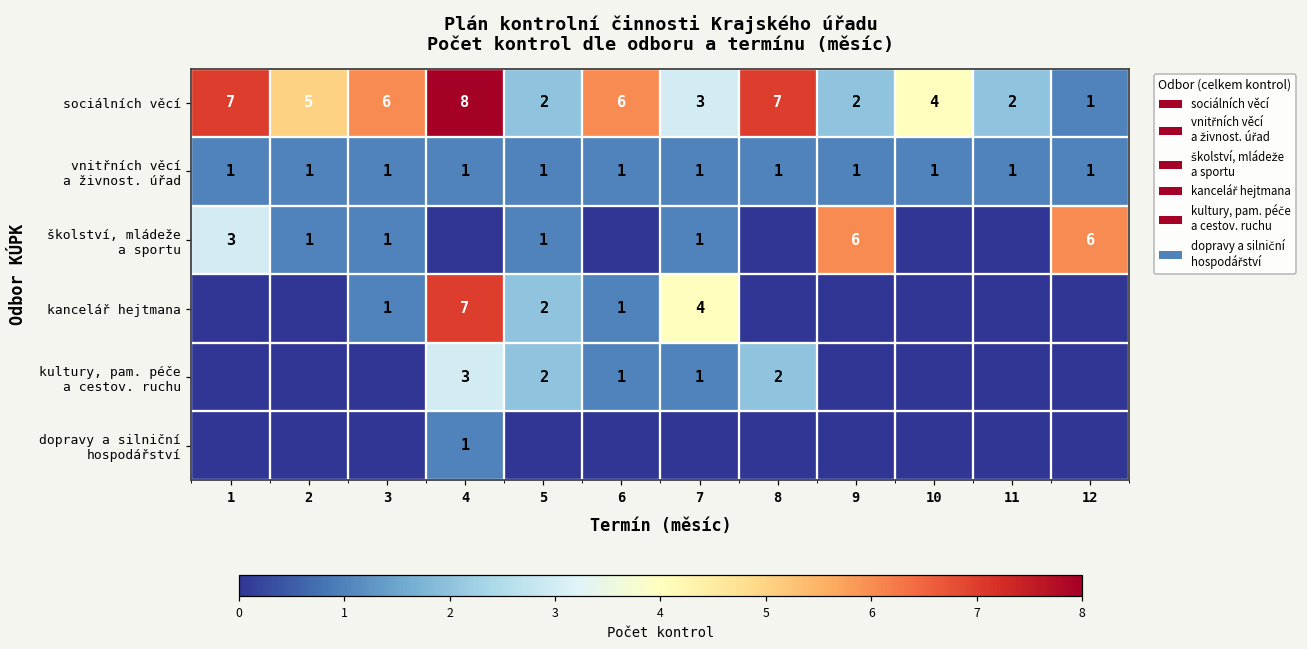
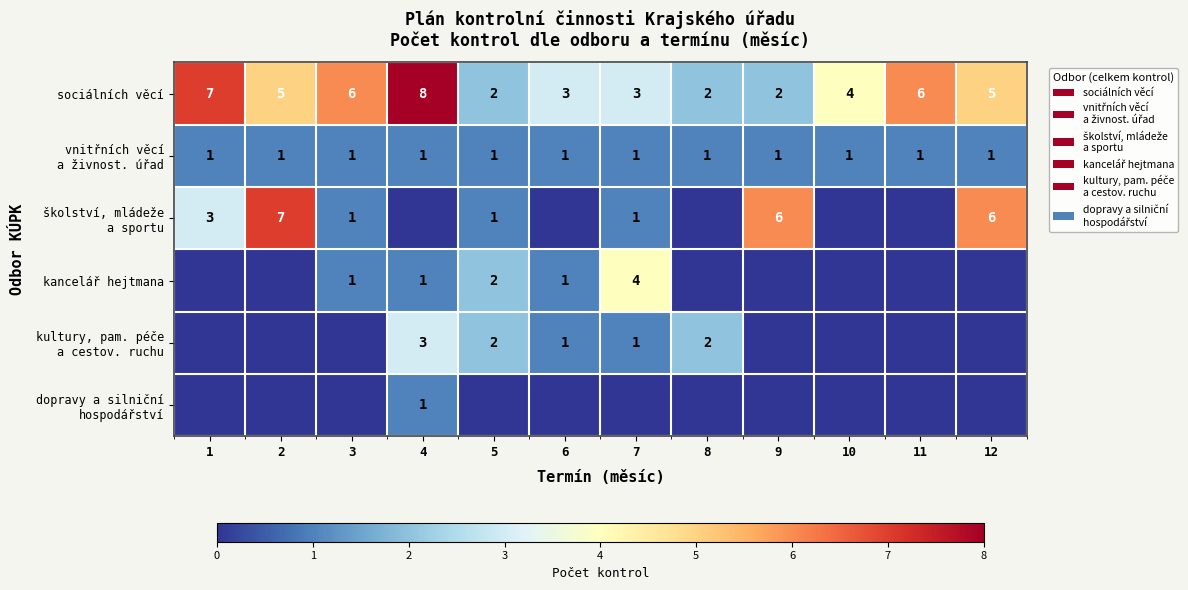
  {
    "sociálních věcí": {
      "1": 7,
      "2": 5,
      "3": 6,
      "4": 8,
      "5": 2,
-     "6": 6,
+     "6": 3,
      "7": 3,
-     "8": 7,
+     "8": 2,
      "9": 2,
      "10": 4,
-     "11": 2,
-     "12": 1
+     "11": 6,
+     "12": 5
    },
    "vnitřních věcí a živnost. úřad": {
      "1": 1,
      "2": 1,
      "3": 1,
      "4": 1,
      "5": 1,
      "6": 1,
      "7": 1,
      "8": 1,
      "9": 1,
      "10": 1,
      "11": 1,
      "12": 1
    },
    "školství, mládeže a sportu": {
      "1": 3,
-     "2": 1,
+     "2": 7,
      "3": 1,
      "5": 1,
      "7": 1,
      "9": 6,
      "12": 6
    },
    "kancelář hejtmana": {
      "3": 1,
-     "4": 7,
+     "4": 1,
      "5": 2,
      "6": 1,
      "7": 4
    },
    "kultury, pam. péče a cestov. ruchu": {
      "4": 3,
      "5": 2,
      "6": 1,
      "7": 1,
      "8": 2
    },
    "dopravy a silniční hospodářství": {
      "4": 1
    }
  }
